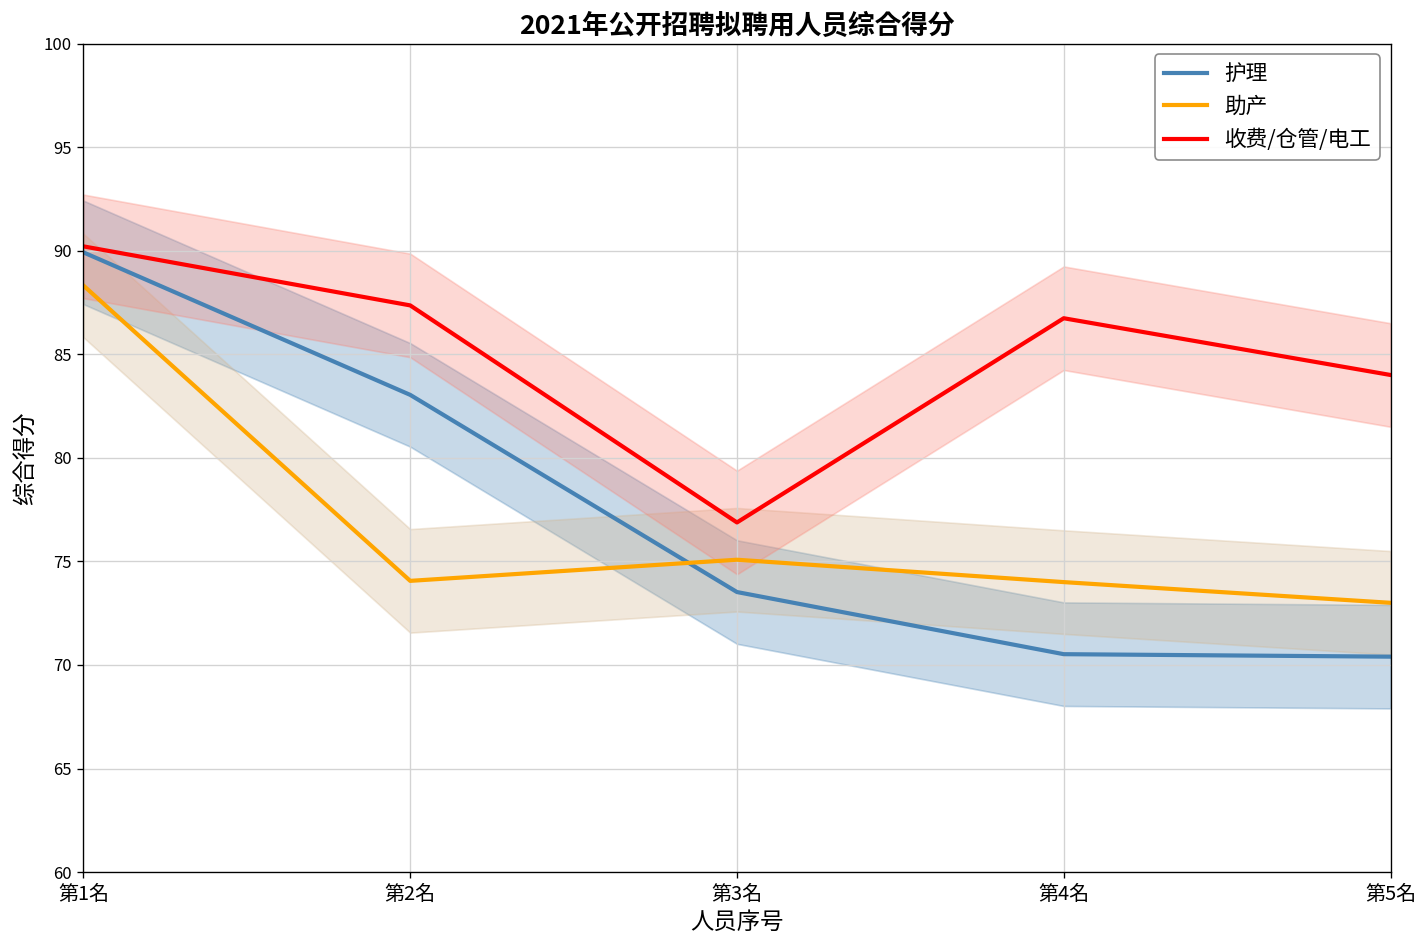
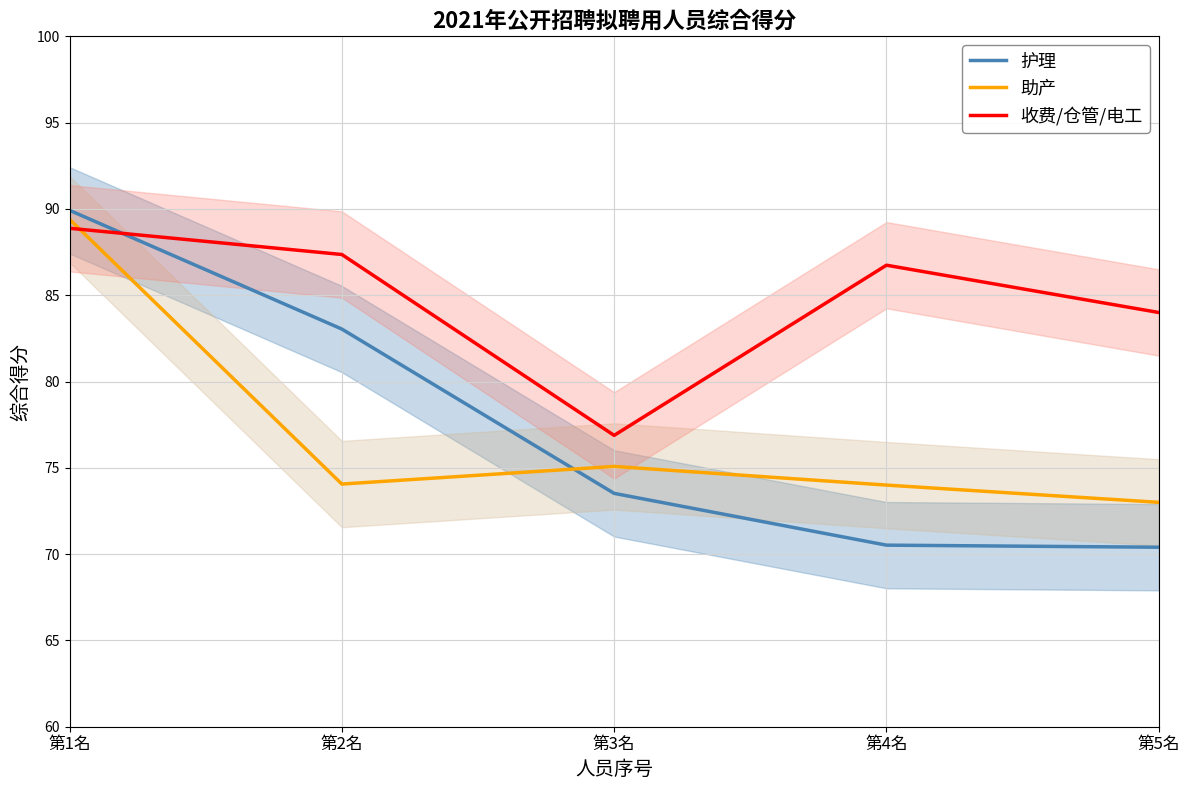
  {
    "助产": {
-     "第1名": 88.3,
+     "第1名": 89.4,
      "第2名": 74.1,
      "第3名": 75.1,
      "第4名": 74.0
    },
    "收费/仓管/电工": {
-     "第1名": 90.2,
+     "第1名": 88.9,
      "第2名": 87.4,
      "第3名": 76.9,
      "第4名": 86.7,
      "第5名": 84.0
    }
  }
